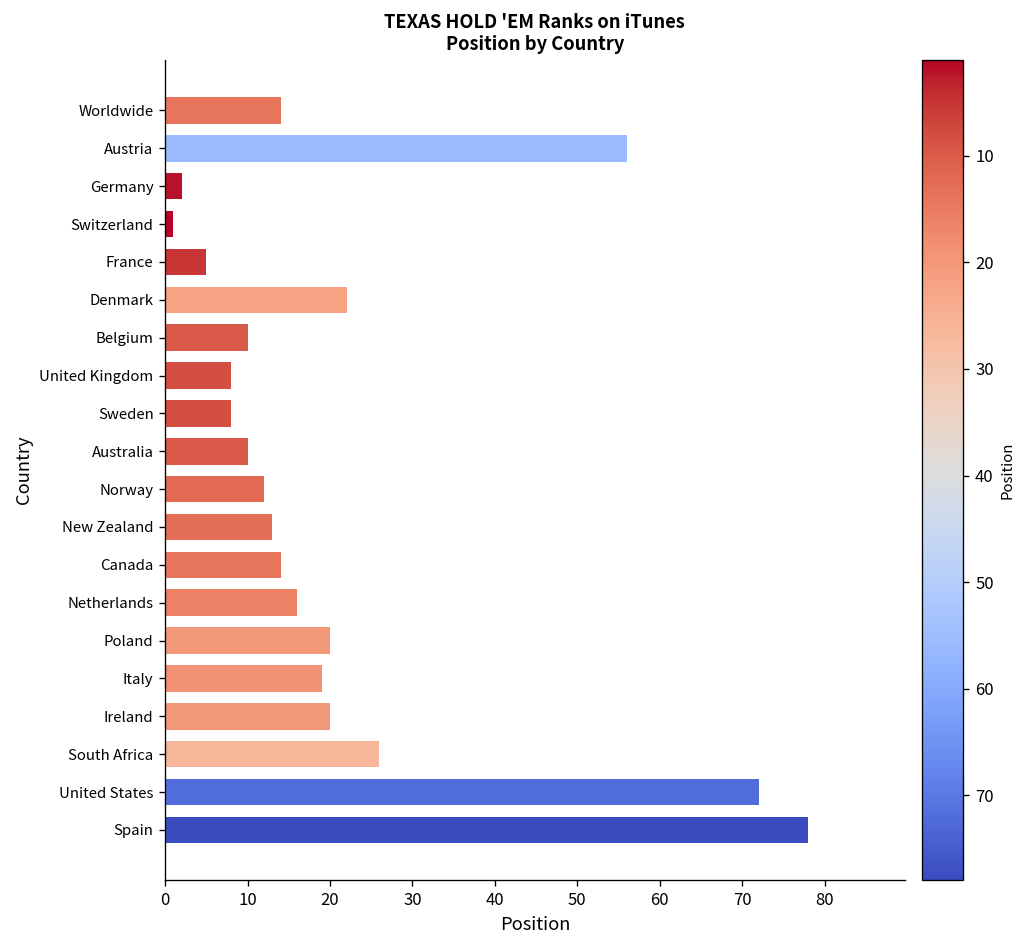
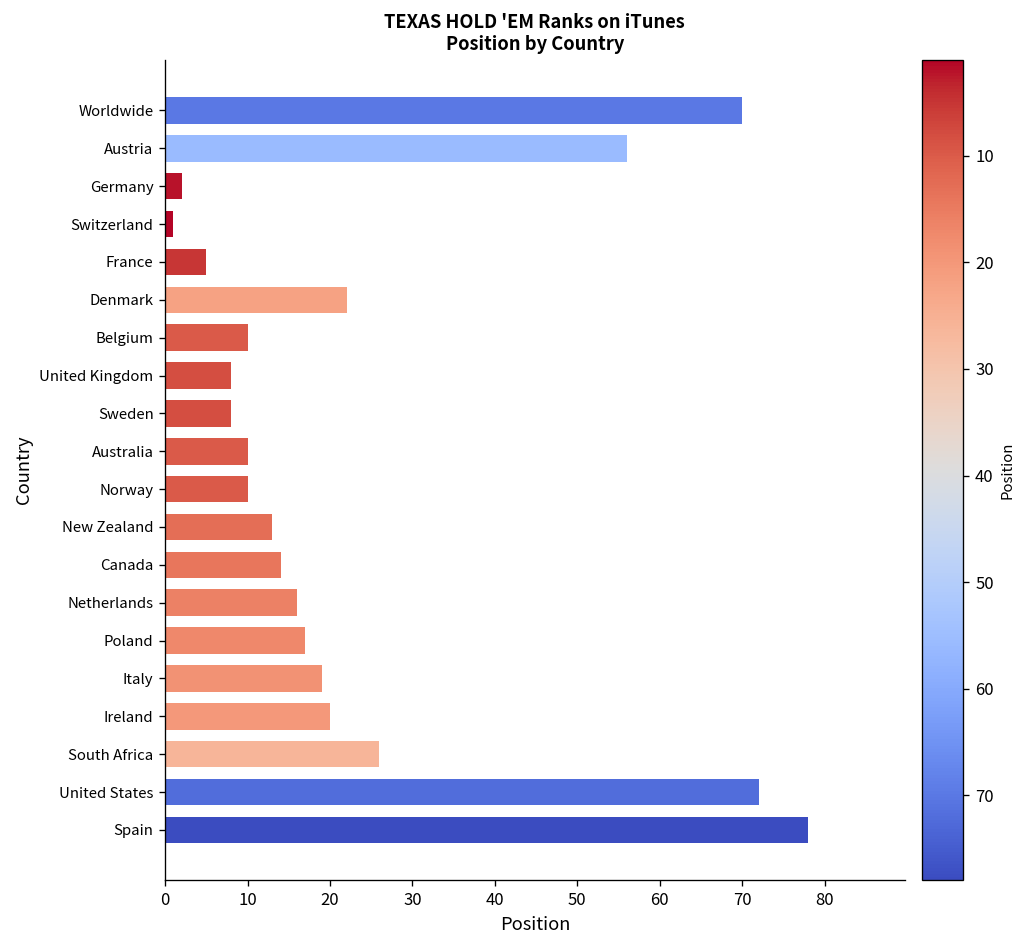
  {
-   "Worldwide": 14,
+   "Worldwide": 70,
    "Austria": 56,
    "Germany": 2,
    "Switzerland": 1,
    "France": 5,
    "Denmark": 22,
    "Belgium": 10,
    "United Kingdom": 8,
    "Sweden": 8,
    "Australia": 10,
-   "Norway": 12,
+   "Norway": 10,
    "New Zealand": 13,
    "Canada": 14,
    "Netherlands": 16,
-   "Poland": 20,
+   "Poland": 17,
    "Italy": 19,
    "Ireland": 20,
    "South Africa": 26,
    "United States": 72,
    "Spain": 78
  }
